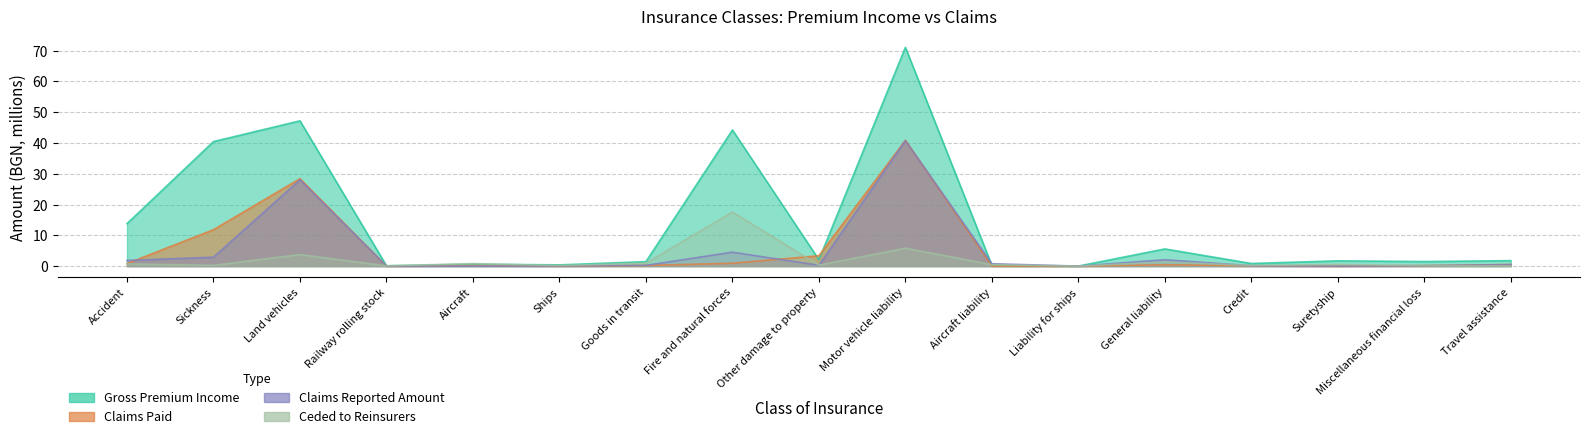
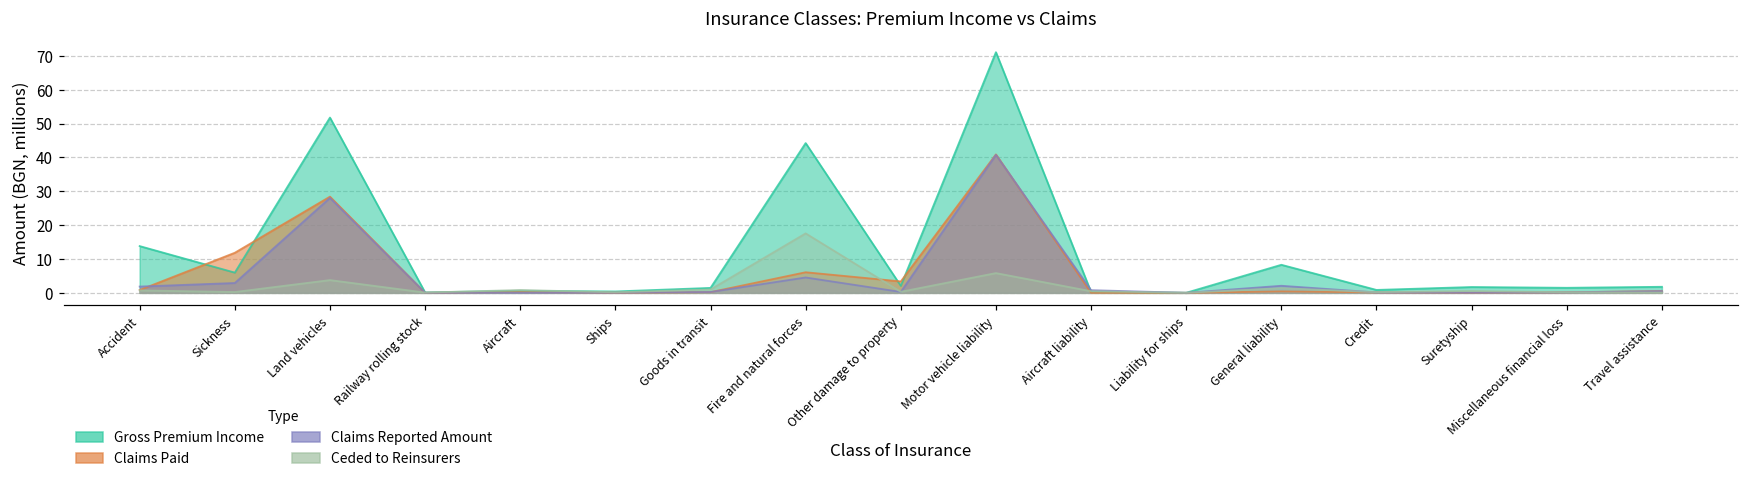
  {
    "Gross Premium Income": {
      "Accident": 14,
-     "Sickness": 40,
-     "Land vehicles": 47,
+     "Sickness": 6,
+     "Land vehicles": 52,
      "Fire and natural forces": 44,
      "Other damage to property": 2,
      "Motor vehicle liability": 71,
-     "General liability": 6,
+     "General liability": 8,
      "Suretyship": 2,
      "Miscellaneous financial loss": 1,
      "Travel assistance": 2
    },
    "Claims Paid": {
      "Sickness": 12,
-     "Fire and natural forces": 1,
+     "Fire and natural forces": 6,
      "Other damage to property": 3,
      "General liability": 0
    }
  }
